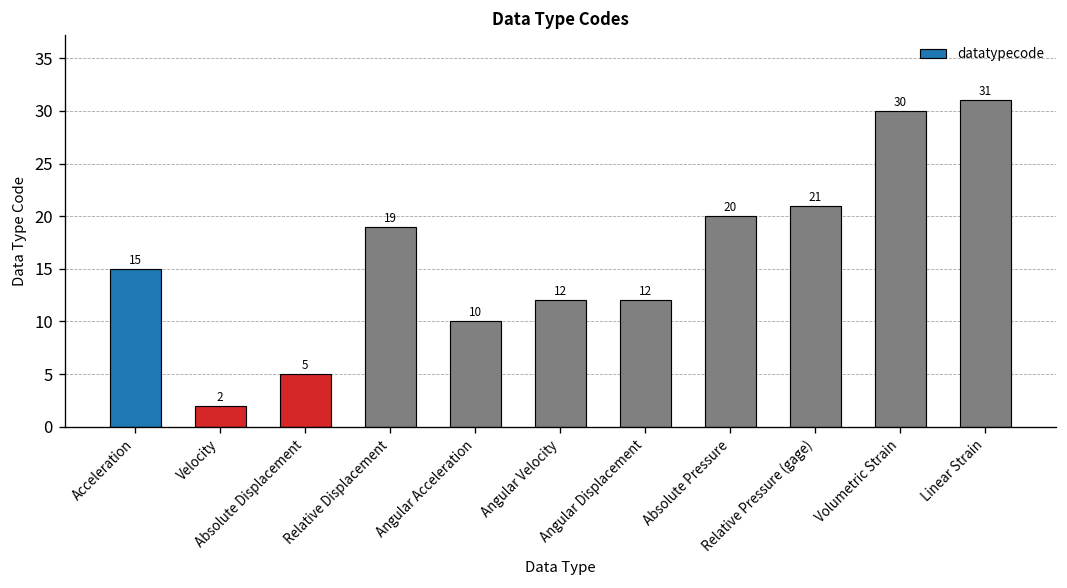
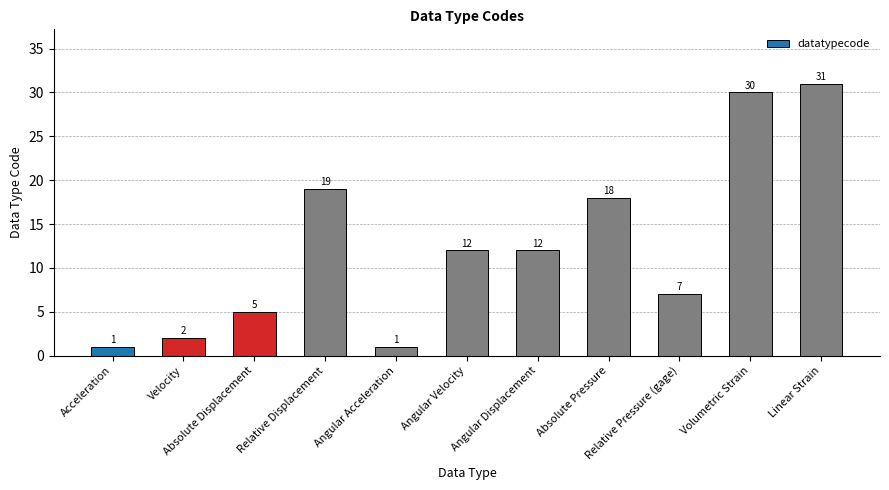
  {
-   "Acceleration": 15,
+   "Acceleration": 1,
    "Velocity": 2,
    "Absolute Displacement": 5,
    "Relative Displacement": 19,
-   "Angular Acceleration": 10,
+   "Angular Acceleration": 1,
    "Angular Velocity": 12,
    "Angular Displacement": 12,
-   "Absolute Pressure": 20,
-   "Relative Pressure (gage)": 21,
+   "Absolute Pressure": 18,
+   "Relative Pressure (gage)": 7,
    "Volumetric Strain": 30,
    "Linear Strain": 31
  }
